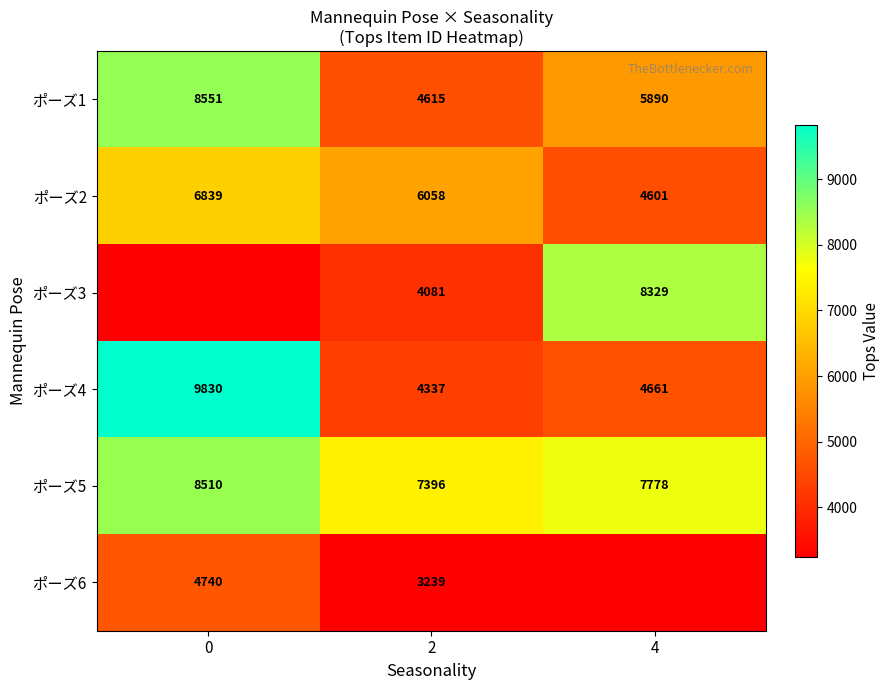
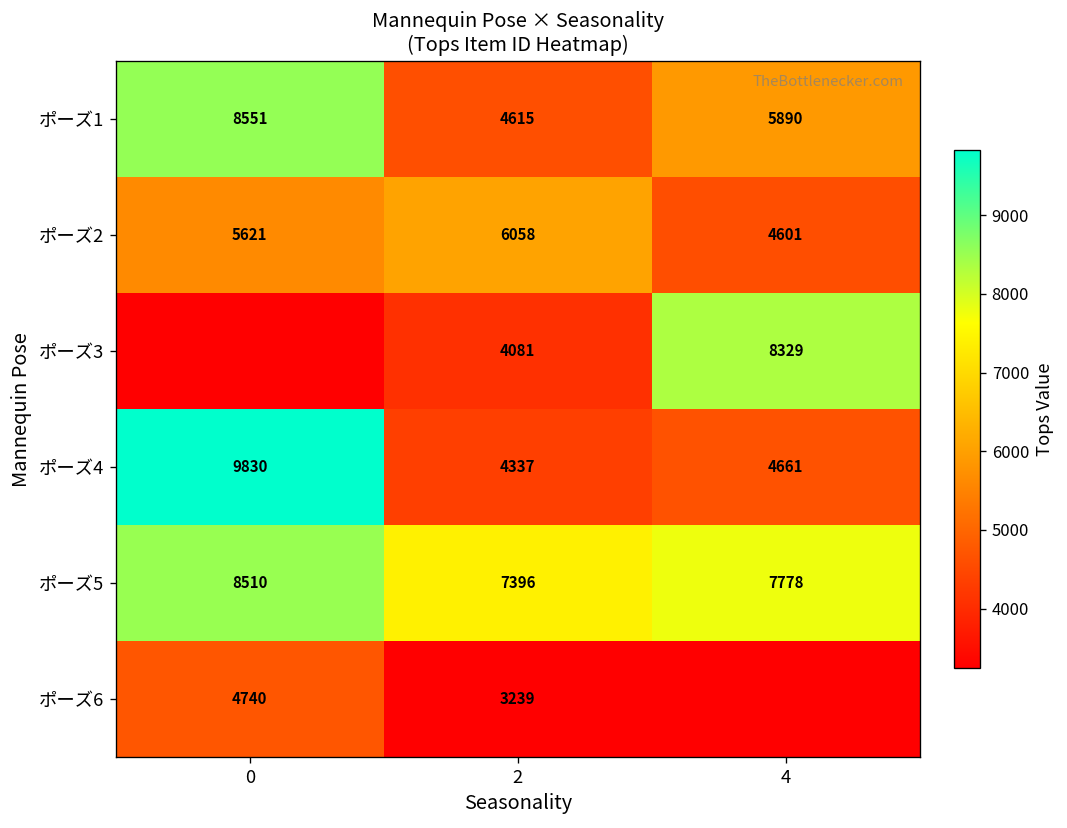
  {
    "ポーズ1": {
      "0": 8551,
      "2": 4615
    },
    "ポーズ2": {
-     "0": 6839,
+     "0": 5621,
      "2": 6058,
      "4": 4601
    },
    "ポーズ3": {
      "2": 4081,
      "4": 8329
    },
    "ポーズ4": {
      "0": 9830,
      "2": 4337,
      "4": 4661
    },
    "ポーズ5": {
      "0": 8510,
      "2": 7396,
      "4": 7778
    },
    "ポーズ6": {
      "0": 4740,
      "2": 3239
    }
  }
